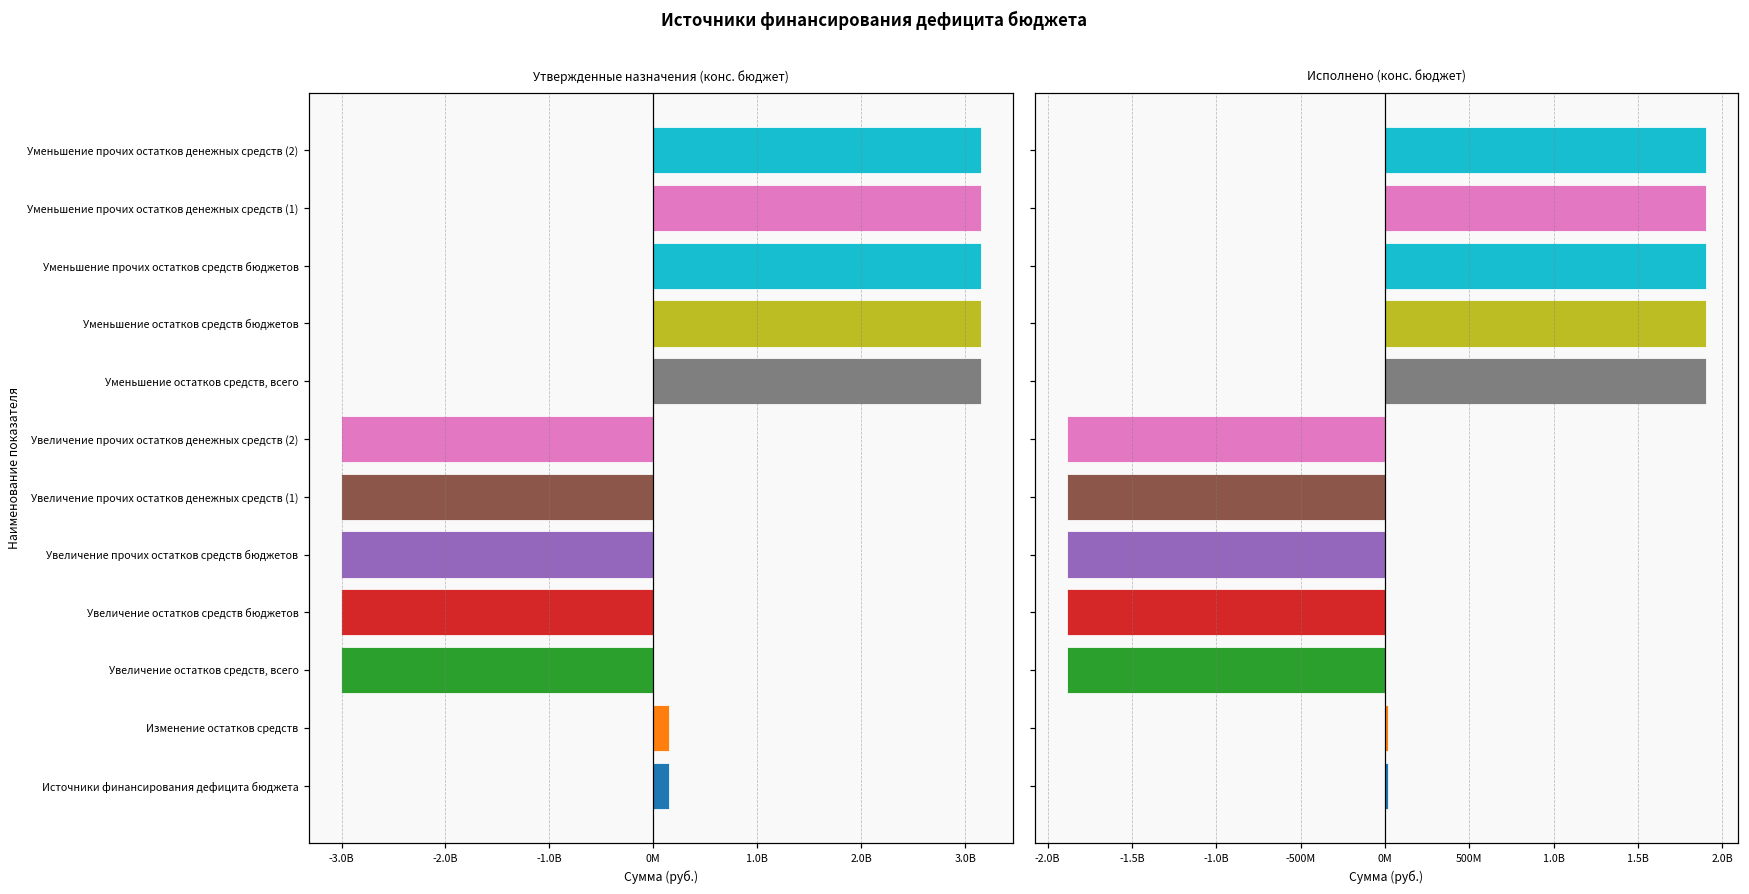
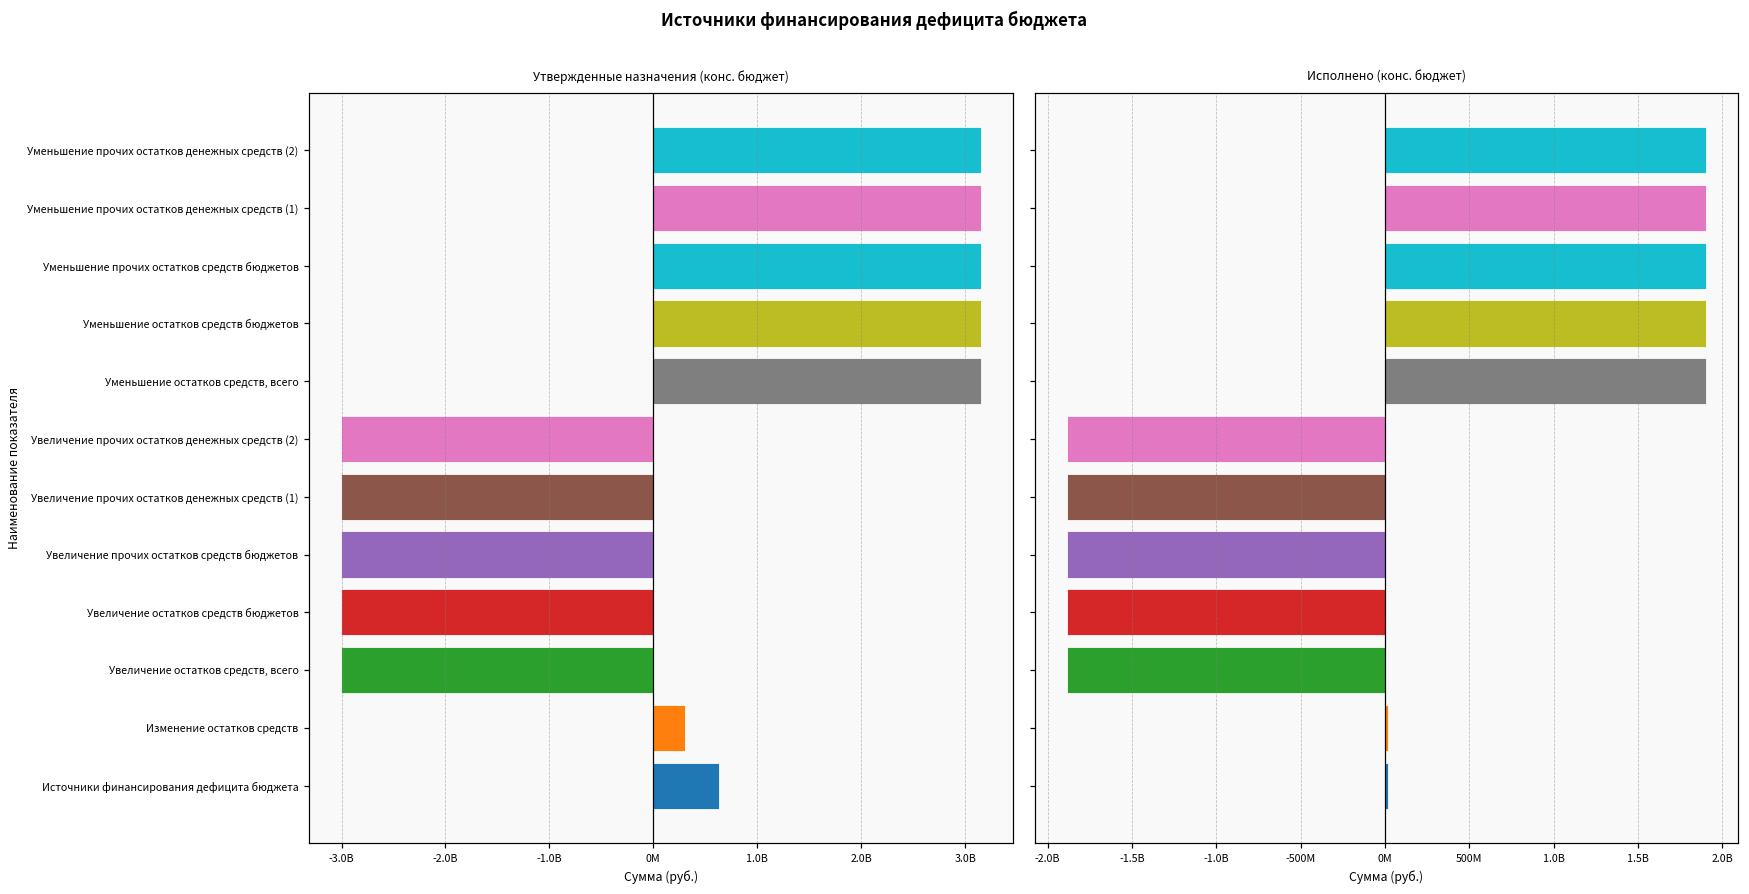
  {
    "Утвержденные назначения (конс. бюджет)": {
      "Уменьшение прочих остатков денежных средств (2)": 3200000000,
      "Уменьшение прочих остатков денежных средств (1)": 3200000000,
      "Уменьшение прочих остатков средств бюджетов": 3200000000,
      "Уменьшение остатков средств бюджетов": 3200000000,
      "Уменьшение остатков средств, всего": 3200000000,
      "Увеличение прочих остатков денежных средств (2)": -3000000000,
      "Увеличение прочих остатков денежных средств (1)": -3000000000,
      "Увеличение прочих остатков средств бюджетов": -3000000000,
      "Увеличение остатков средств бюджетов": -3000000000,
      "Увеличение остатков средств, всего": -3000000000,
-     "Изменение остатков средств": 100000000,
-     "Источники финансирования дефицита бюджета": 100000000
+     "Изменение остатков средств": 300000000,
+     "Источники финансирования дефицита бюджета": 600000000
    }
  }
